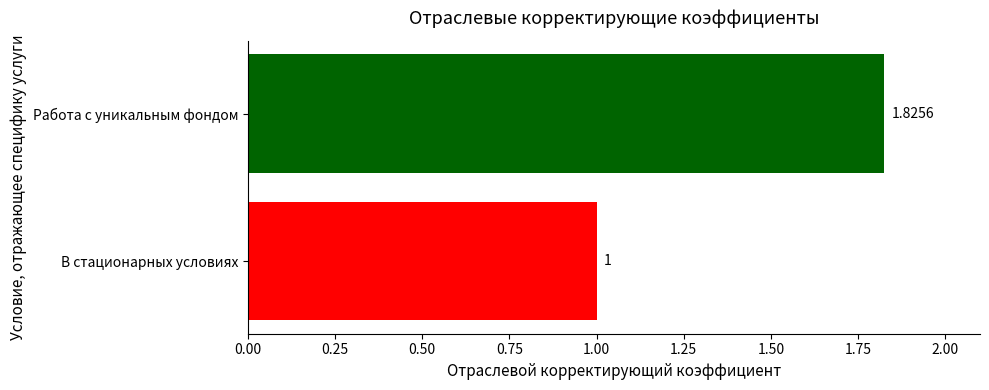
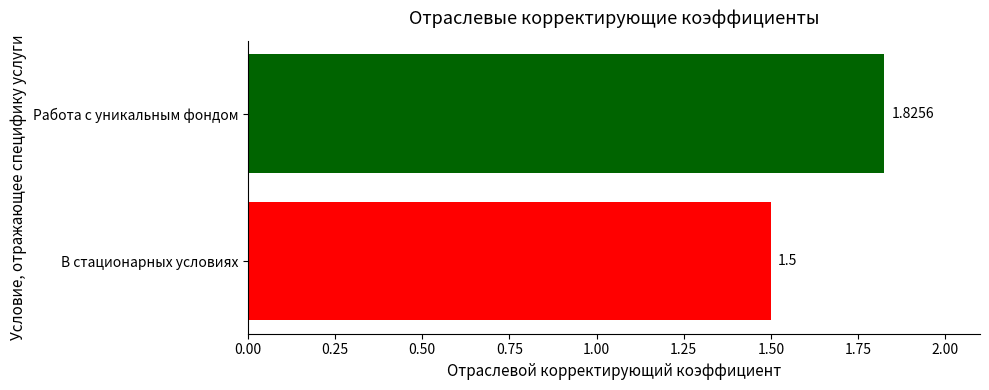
  {
    "Работа с уникальным фондом": 1.8256,
-   "В стационарных условиях": 1
+   "В стационарных условиях": 1.5
  }
